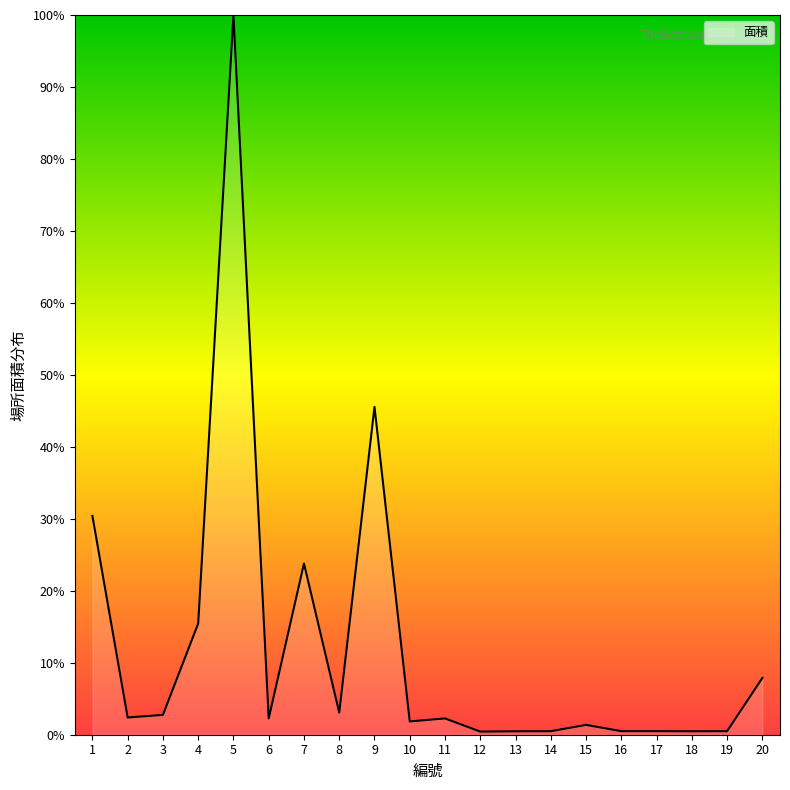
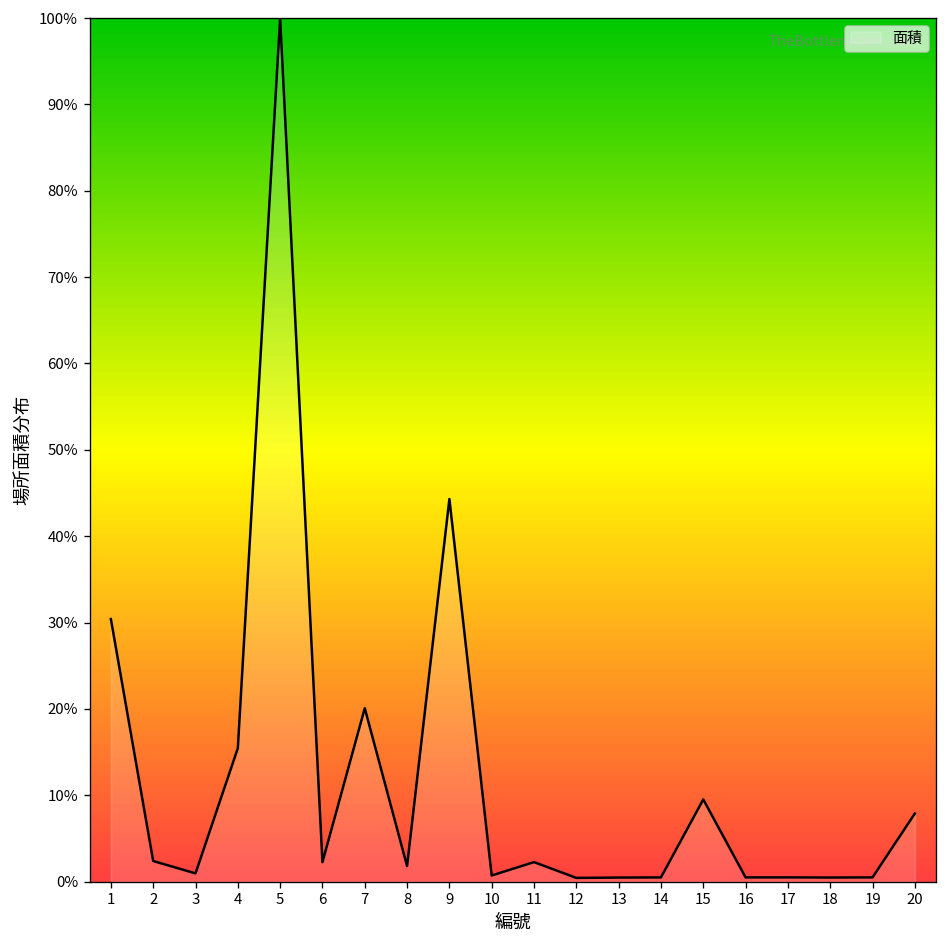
  {
    "1": "30%",
    "2": "2%",
-   "3": "3%",
+   "3": "1%",
    "4": "15%",
    "5": "100%",
    "6": "2%",
-   "7": "24%",
-   "8": "3%",
-   "9": "46%",
-   "10": "2%",
+   "7": "20%",
+   "8": "2%",
+   "9": "44%",
+   "10": "1%",
    "11": "2%",
    "12": "0%",
    "13": "0%",
    "14": "0%",
-   "15": "1%",
+   "15": "10%",
    "16": "0%",
    "17": "0%",
    "18": "0%",
    "19": "0%",
    "20": "8%"
  }
